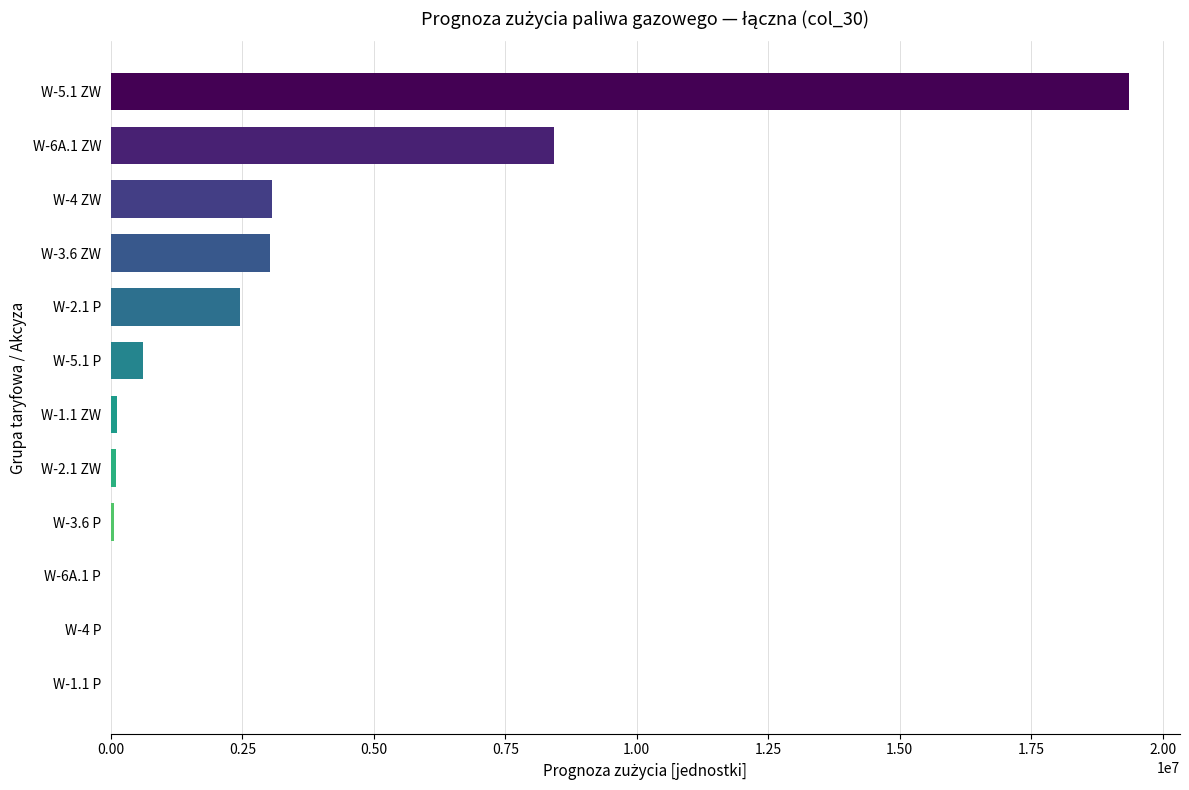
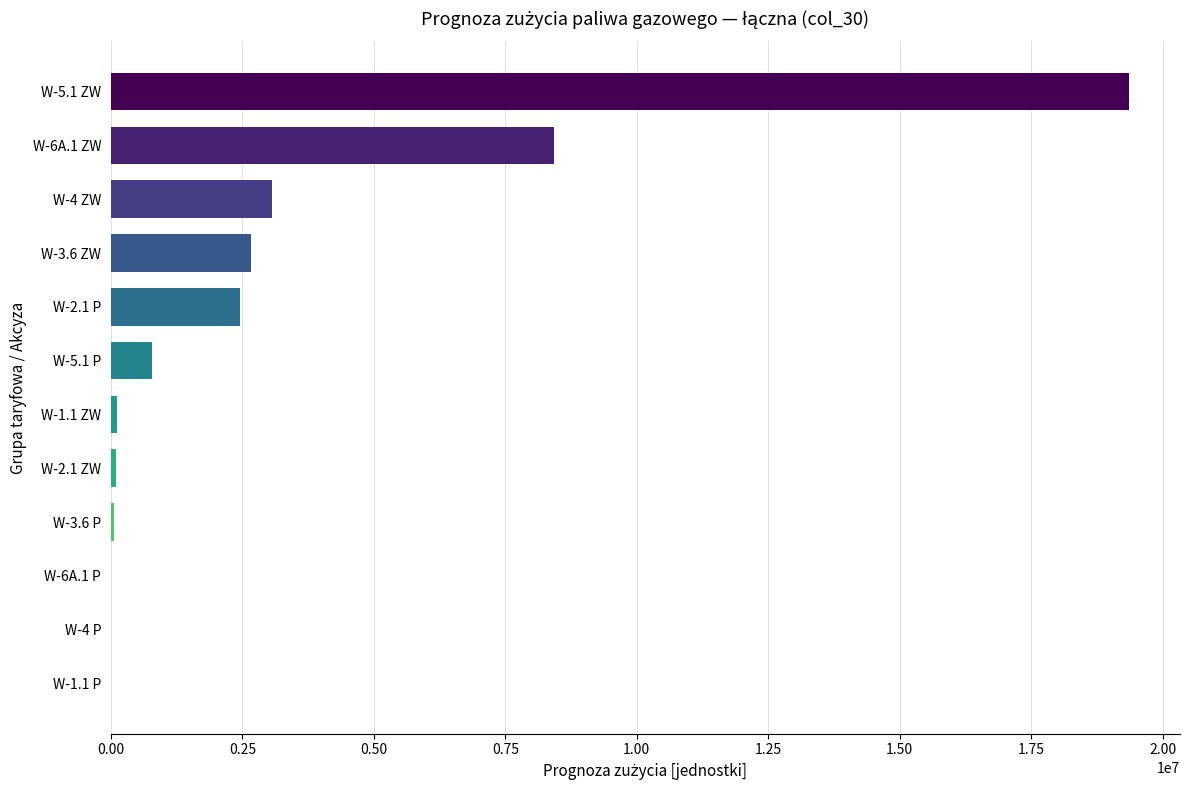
  {
    "W-5.1 ZW": 19400000,
    "W-6A.1 ZW": 8400000,
    "W-4 ZW": 3100000,
-   "W-3.6 ZW": 3000000,
+   "W-3.6 ZW": 2700000,
    "W-2.1 P": 2500000,
-   "W-5.1 P": 600000,
+   "W-5.1 P": 800000,
    "W-1.1 ZW": 100000,
    "W-2.1 ZW": 100000,
    "W-3.6 P": 100000,
    "W-6A.1 P": 0,
    "W-4 P": 0,
    "W-1.1 P": 0
  }
